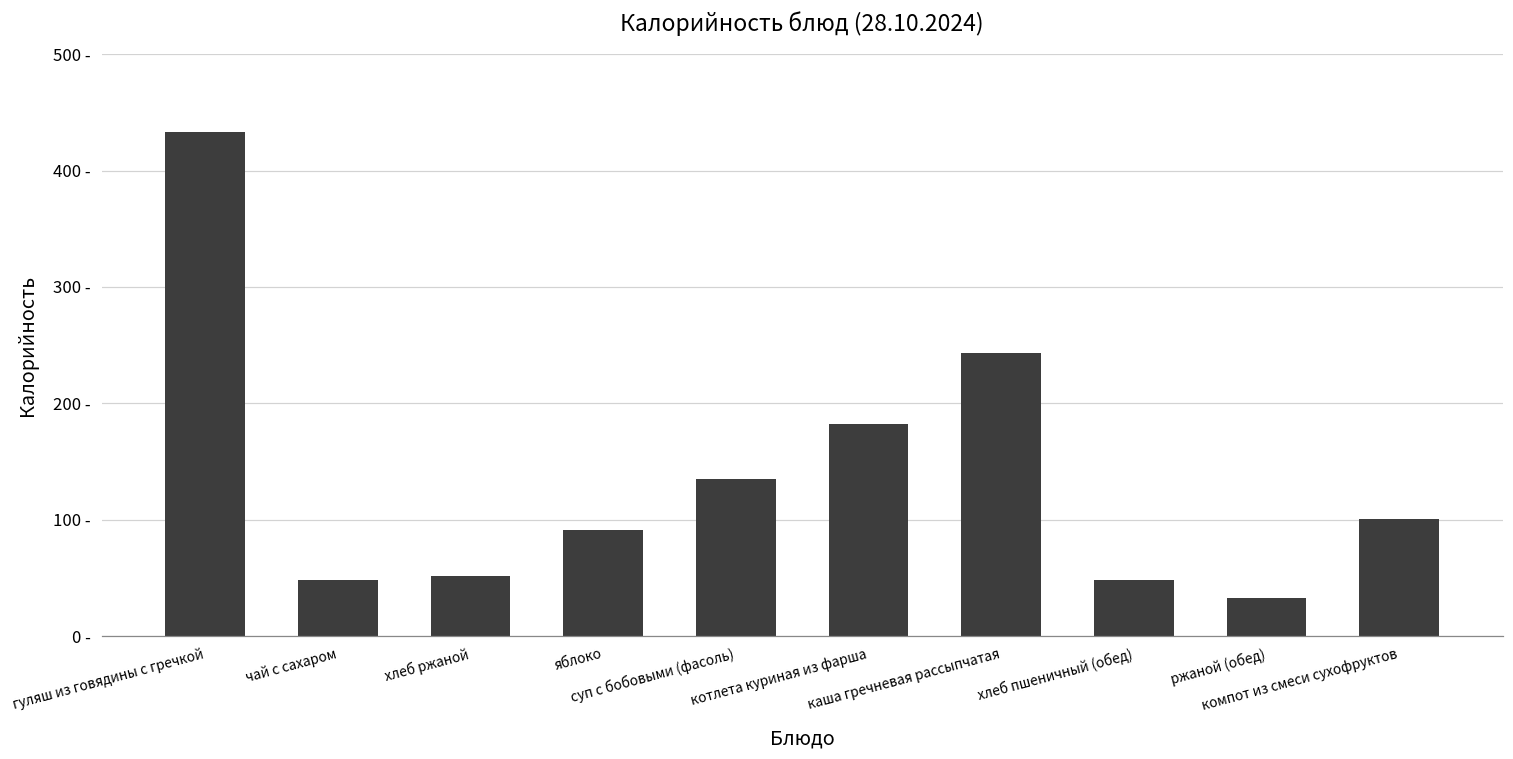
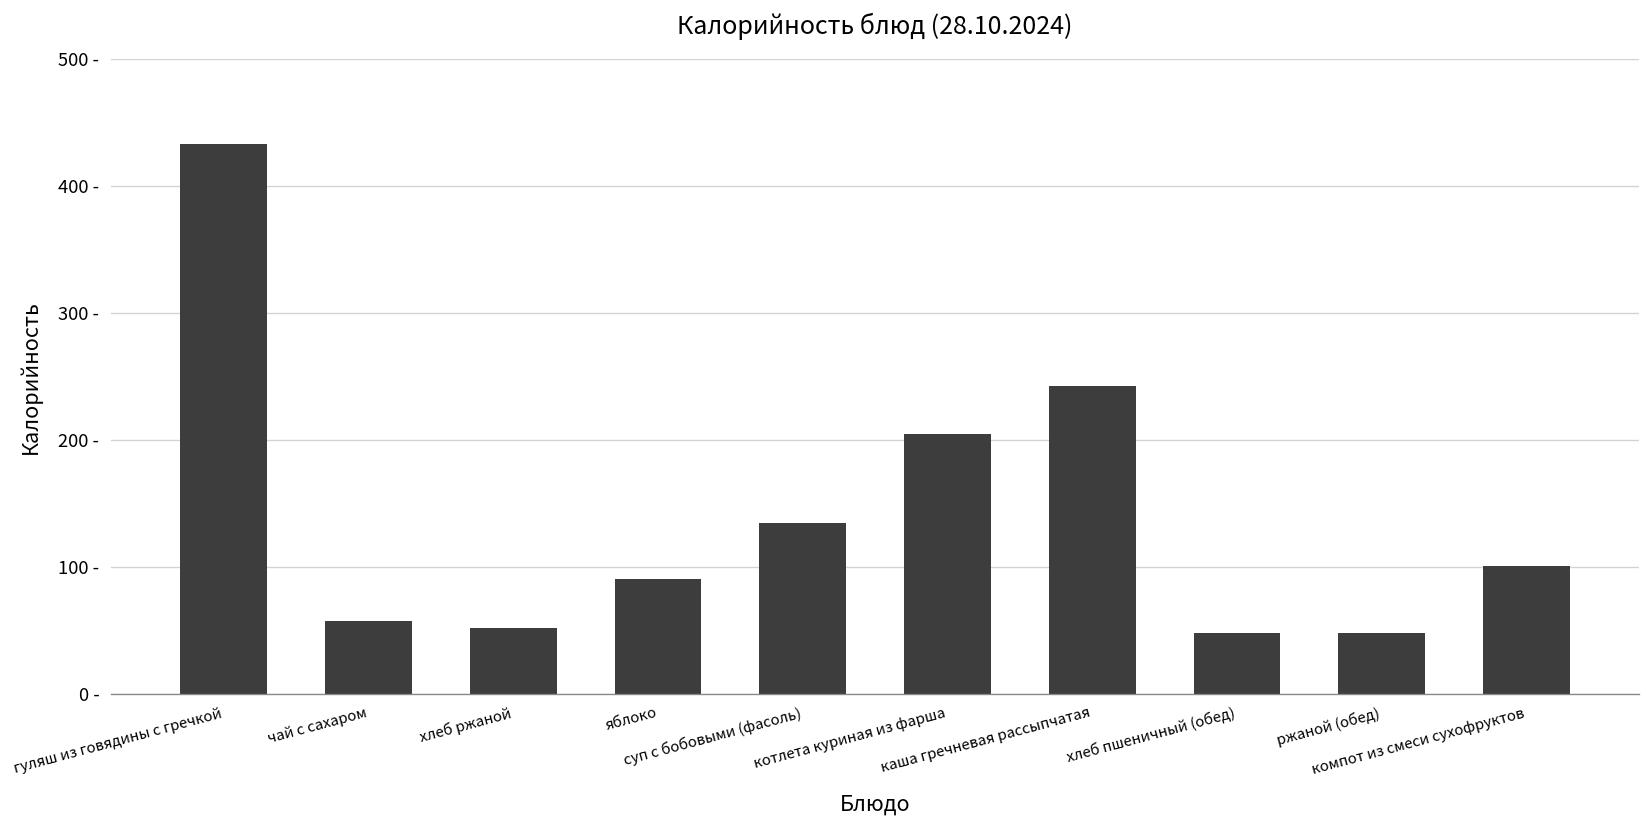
  {
    "гуляш из говядины с гречкой": "433 -",
-   "чай с сахаром": "48 -",
+   "чай с сахаром": "58 -",
    "хлеб ржаной": "52 -",
    "яблоко": "91 -",
    "суп с бобовыми (фасоль)": "135 -",
-   "котлета куриная из фарша": "182 -",
+   "котлета куриная из фарша": "205 -",
    "каша гречневая рассыпчатая": "243 -",
    "хлеб пшеничный (обед)": "48 -",
-   "ржаной (обед)": "33 -",
+   "ржаной (обед)": "48 -",
    "компот из смеси сухофруктов": "101 -"
  }
